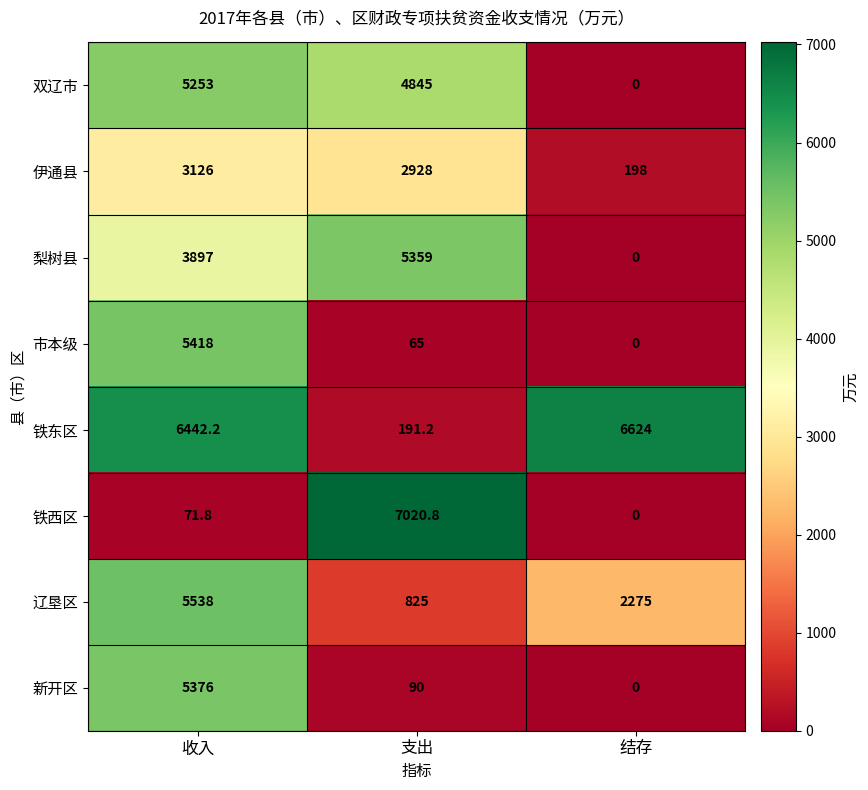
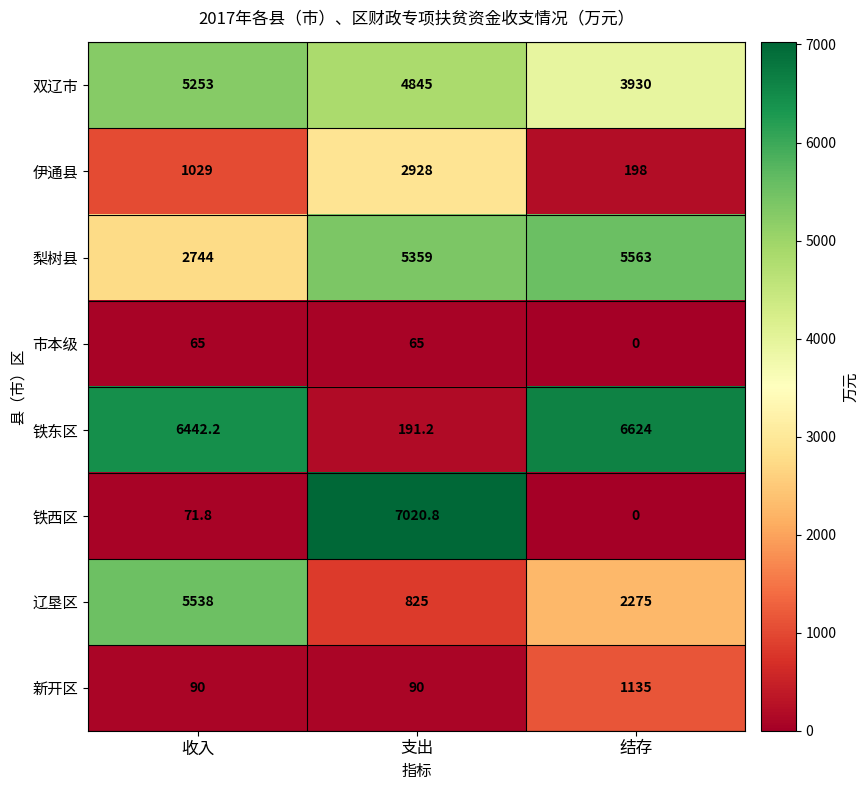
  {
    "双辽市": {
      "收入": 5253,
      "支出": 4845,
-     "结存": 0
+     "结存": 3930
    },
    "伊通县": {
-     "收入": 3126,
+     "收入": 1029,
      "支出": 2928,
      "结存": 198
    },
    "梨树县": {
-     "收入": 3897,
+     "收入": 2744,
      "支出": 5359,
-     "结存": 0
+     "结存": 5563
    },
    "市本级": {
-     "收入": 5418,
+     "收入": 65,
      "支出": 65,
      "结存": 0
    },
    "铁东区": {
      "收入": 6442.2,
      "支出": 191.2,
      "结存": 6624
    },
    "铁西区": {
      "收入": 71.8,
      "支出": 7020.8,
      "结存": 0
    },
    "辽垦区": {
      "收入": 5538,
      "支出": 825,
      "结存": 2275
    },
    "新开区": {
-     "收入": 5376,
+     "收入": 90,
      "支出": 90,
-     "结存": 0
+     "结存": 1135
    }
  }
